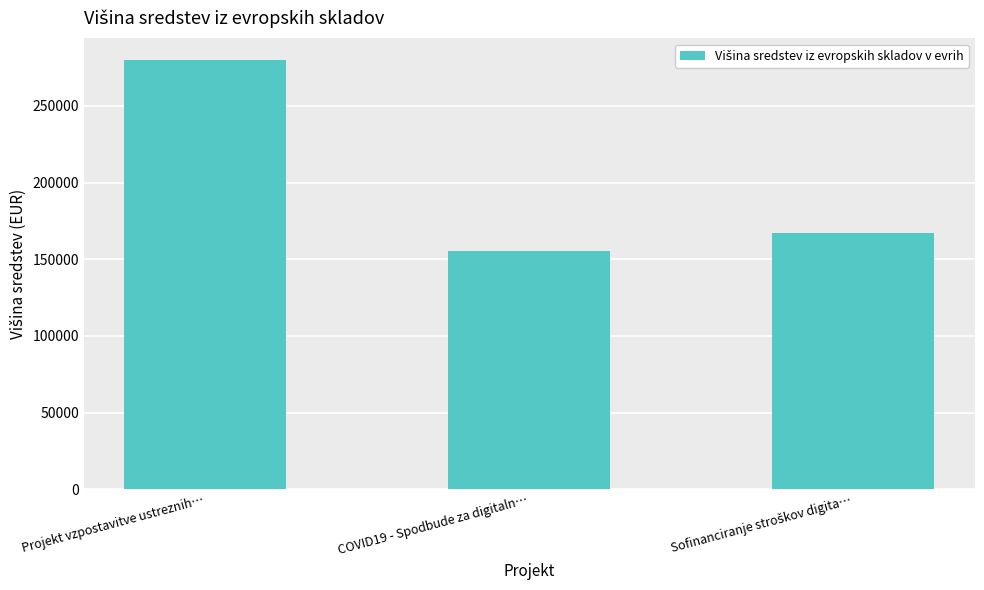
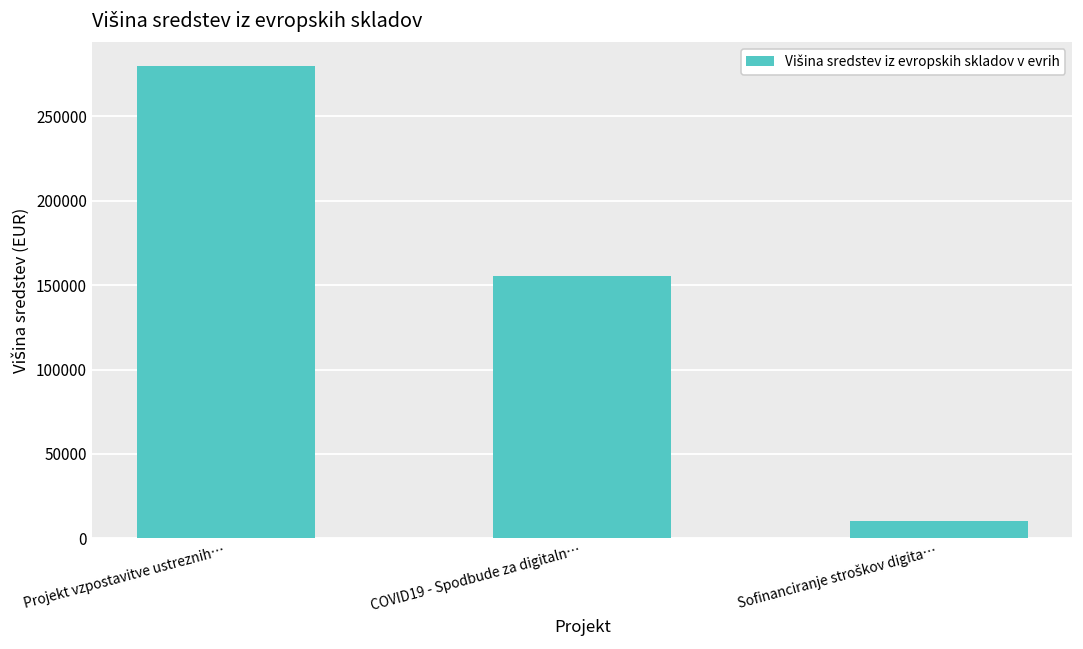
  {
    "Projekt vzpostavitve ustreznih…": 280000,
    "COVID19 - Spodbude za digitaln…": 156000,
-   "Sofinanciranje stroškov digita…": 167000
+   "Sofinanciranje stroškov digita…": 10000
  }
